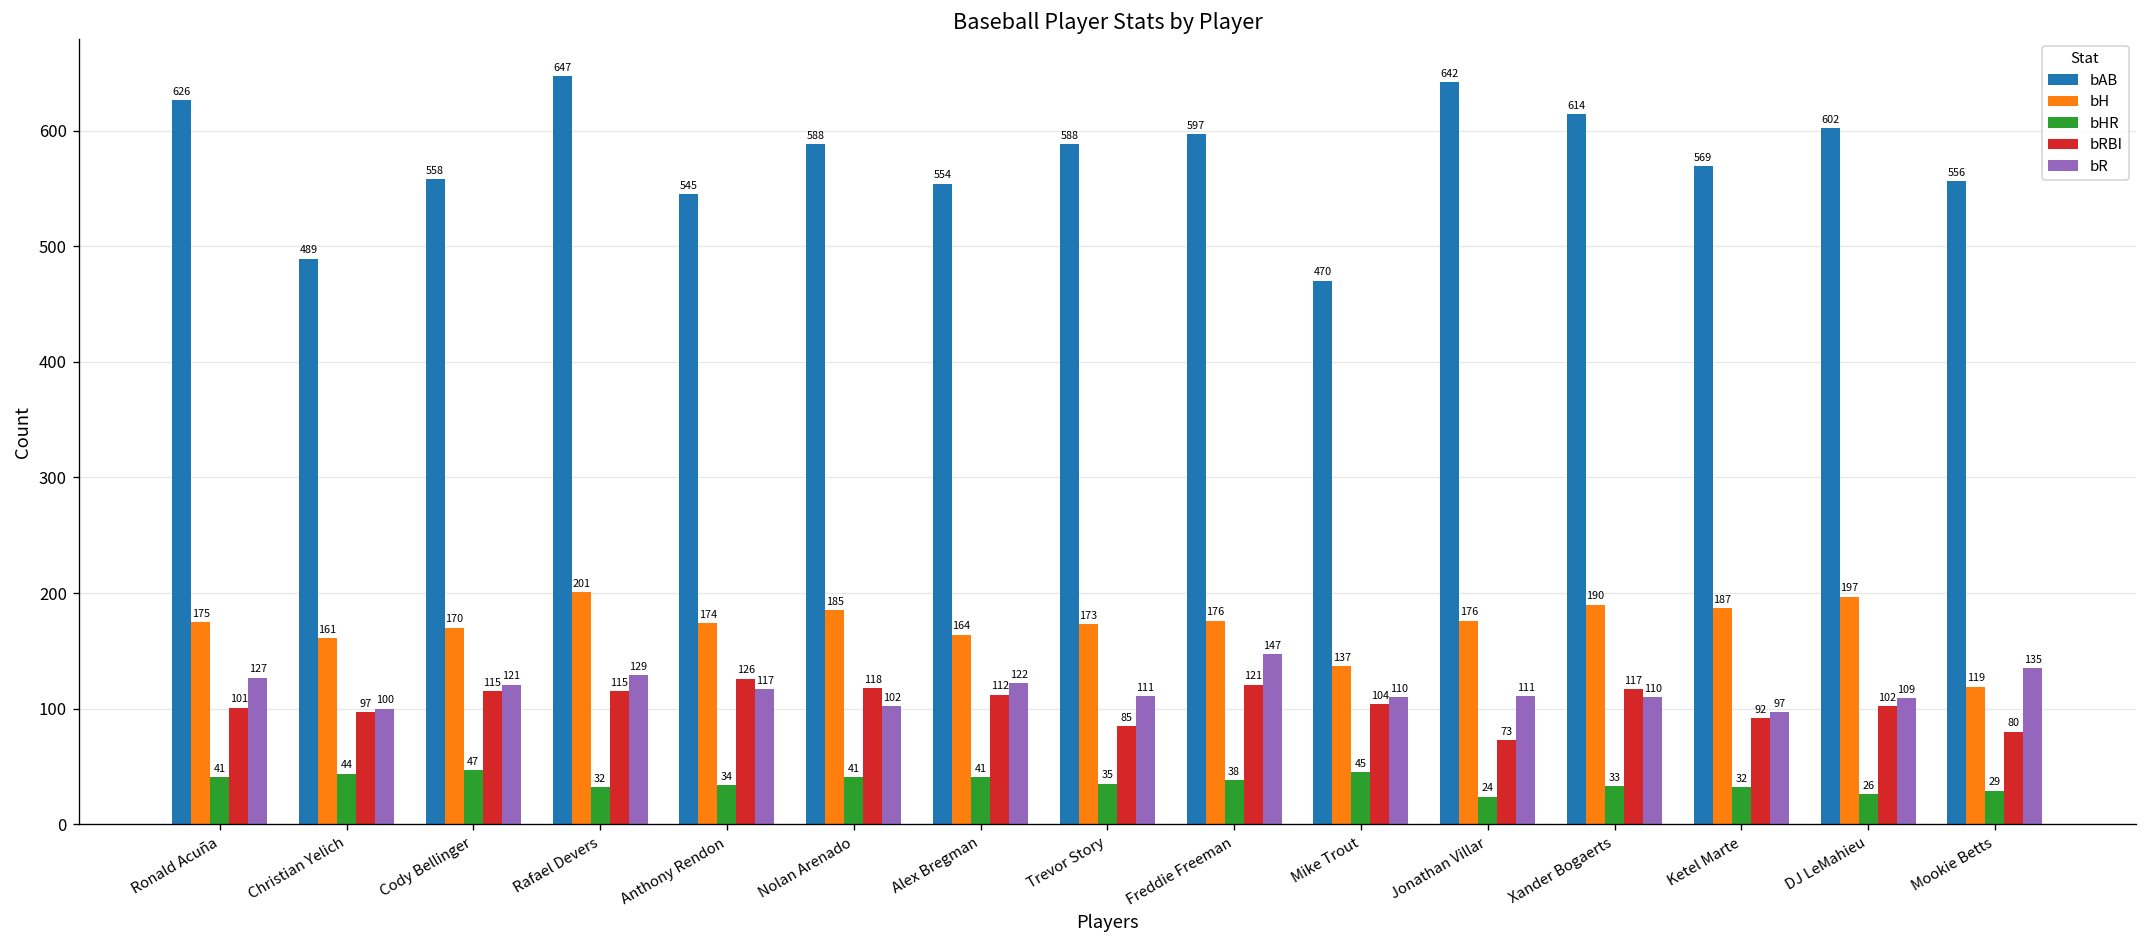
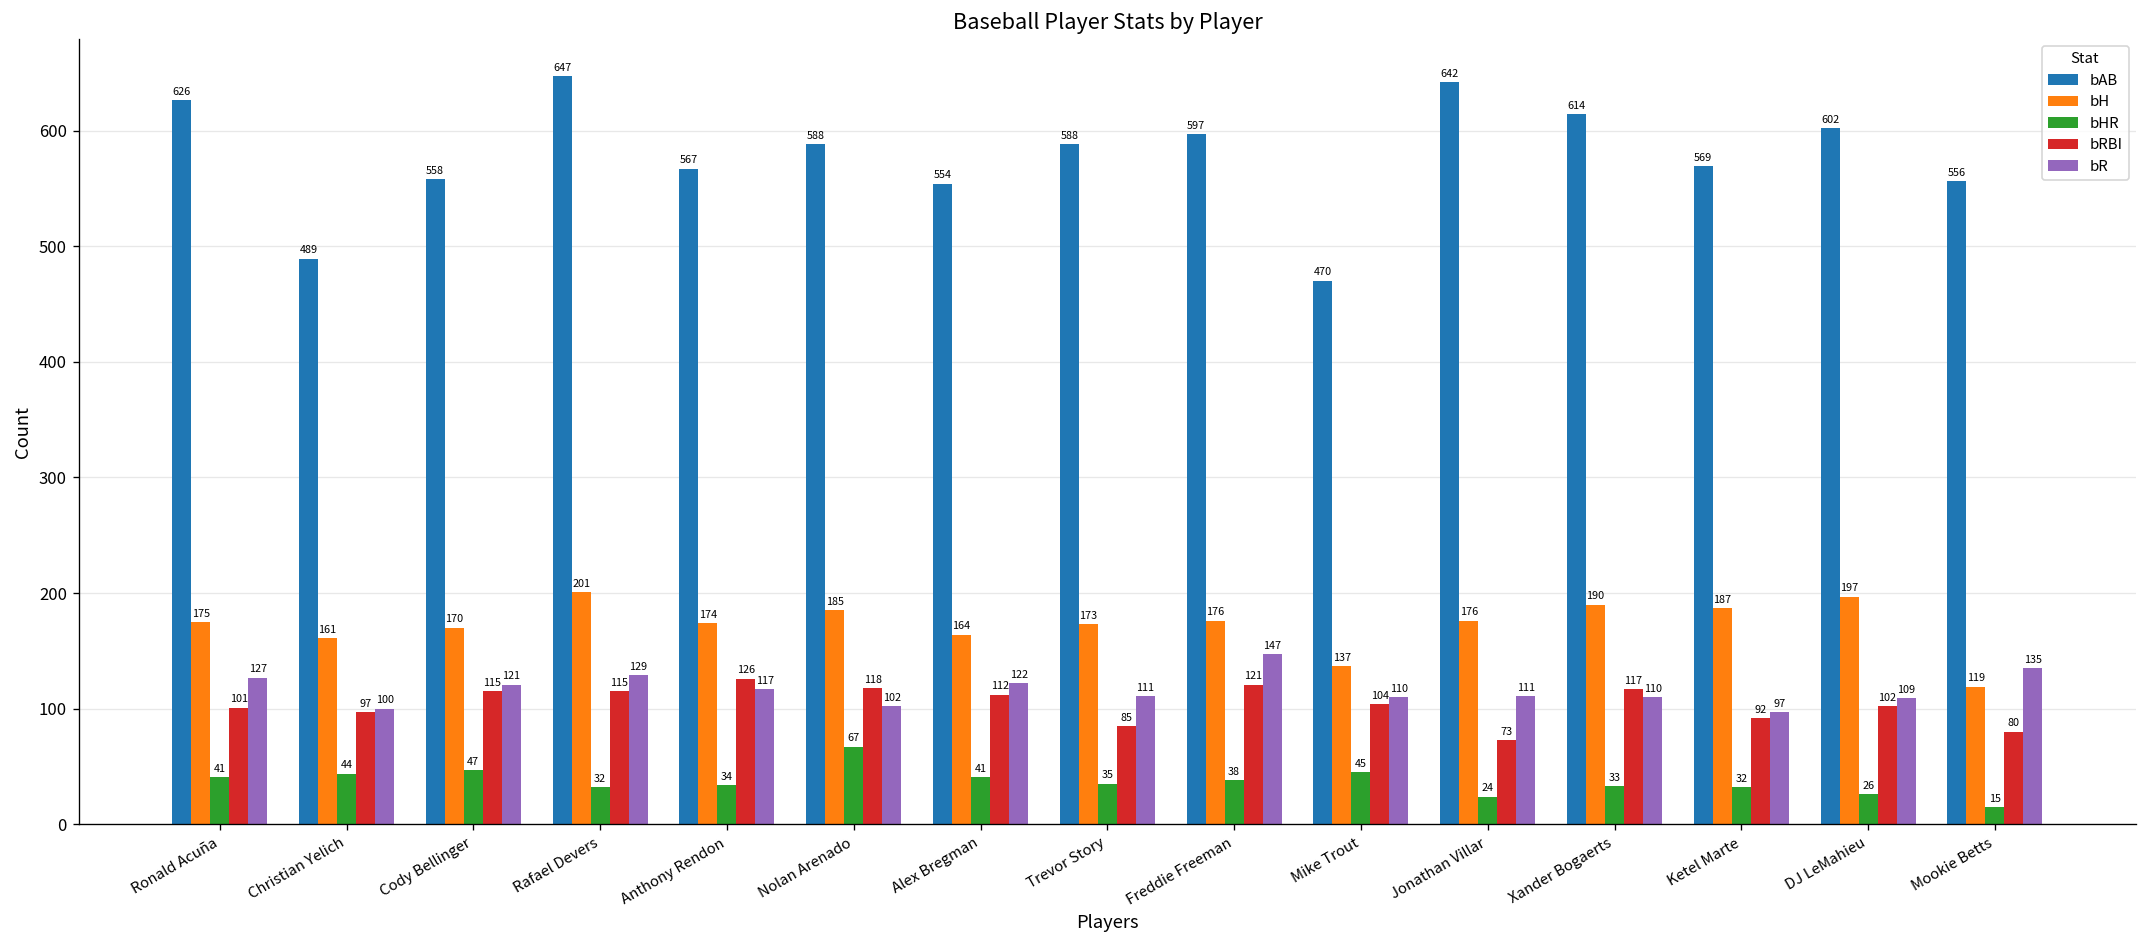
  {
    "bAB": {
      "Ronald Acuña": 626,
      "Christian Yelich": 489,
      "Cody Bellinger": 558,
      "Rafael Devers": 647,
-     "Anthony Rendon": 545,
+     "Anthony Rendon": 567,
      "Nolan Arenado": 588,
      "Alex Bregman": 554,
      "Trevor Story": 588,
      "Freddie Freeman": 597,
      "Mike Trout": 470,
      "Jonathan Villar": 642,
      "Xander Bogaerts": 614,
      "Ketel Marte": 569,
      "DJ LeMahieu": 602,
      "Mookie Betts": 556
    },
    "bH": {
      "Ronald Acuña": 175,
      "Christian Yelich": 161,
      "Cody Bellinger": 170,
      "Rafael Devers": 201,
      "Anthony Rendon": 174,
      "Nolan Arenado": 185,
      "Alex Bregman": 164,
      "Trevor Story": 173,
      "Freddie Freeman": 176,
      "Mike Trout": 137,
      "Jonathan Villar": 176,
      "Xander Bogaerts": 190,
      "Ketel Marte": 187,
      "DJ LeMahieu": 197,
      "Mookie Betts": 119
    },
    "bHR": {
      "Ronald Acuña": 41,
      "Christian Yelich": 44,
      "Cody Bellinger": 47,
      "Rafael Devers": 32,
      "Anthony Rendon": 34,
-     "Nolan Arenado": 41,
+     "Nolan Arenado": 67,
      "Alex Bregman": 41,
      "Trevor Story": 35,
      "Freddie Freeman": 38,
      "Mike Trout": 45,
      "Jonathan Villar": 24,
      "Xander Bogaerts": 33,
      "Ketel Marte": 32,
      "DJ LeMahieu": 26,
-     "Mookie Betts": 29
+     "Mookie Betts": 15
    },
    "bRBI": {
      "Ronald Acuña": 101,
      "Christian Yelich": 97,
      "Cody Bellinger": 115,
      "Rafael Devers": 115,
      "Anthony Rendon": 126,
      "Nolan Arenado": 118,
      "Alex Bregman": 112,
      "Trevor Story": 85,
      "Freddie Freeman": 121,
      "Mike Trout": 104,
      "Jonathan Villar": 73,
      "Xander Bogaerts": 117,
      "Ketel Marte": 92,
      "DJ LeMahieu": 102,
      "Mookie Betts": 80
    },
    "bR": {
      "Ronald Acuña": 127,
      "Christian Yelich": 100,
      "Cody Bellinger": 121,
      "Rafael Devers": 129,
      "Anthony Rendon": 117,
      "Nolan Arenado": 102,
      "Alex Bregman": 122,
      "Trevor Story": 111,
      "Freddie Freeman": 147,
      "Mike Trout": 110,
      "Jonathan Villar": 111,
      "Xander Bogaerts": 110,
      "Ketel Marte": 97,
      "DJ LeMahieu": 109,
      "Mookie Betts": 135
    }
  }
